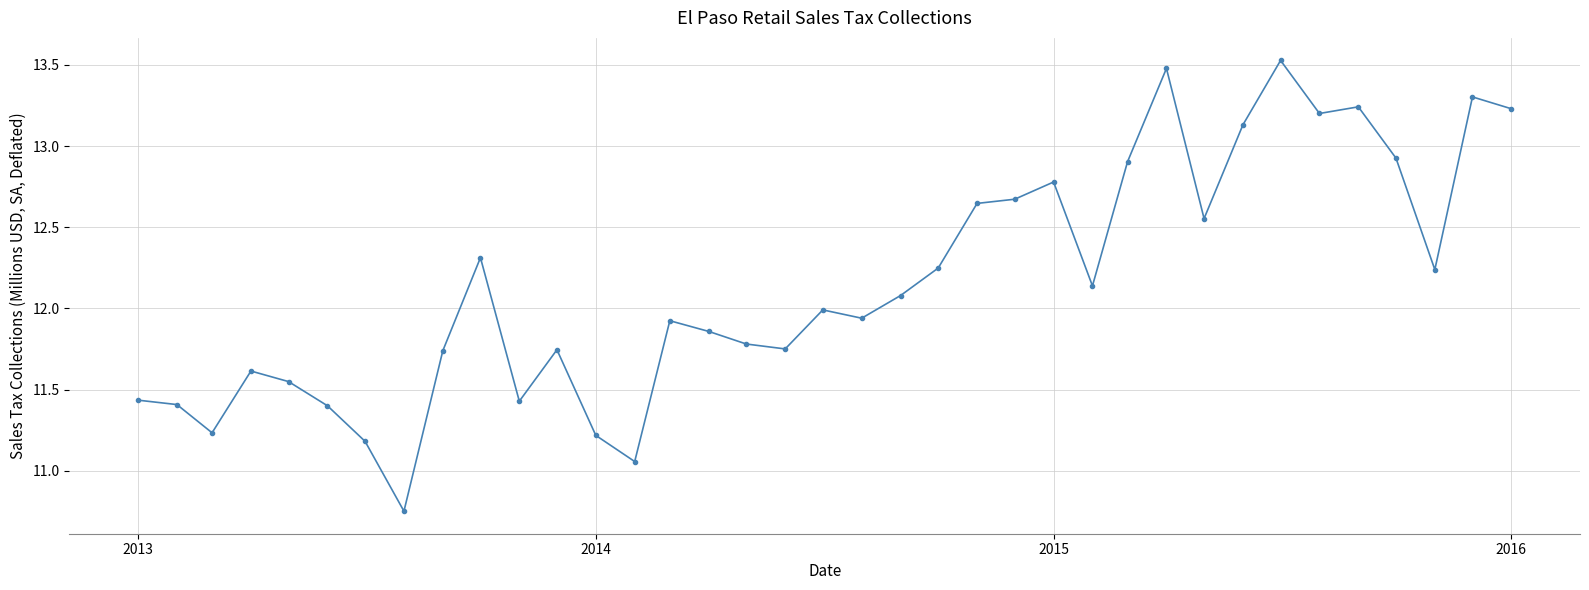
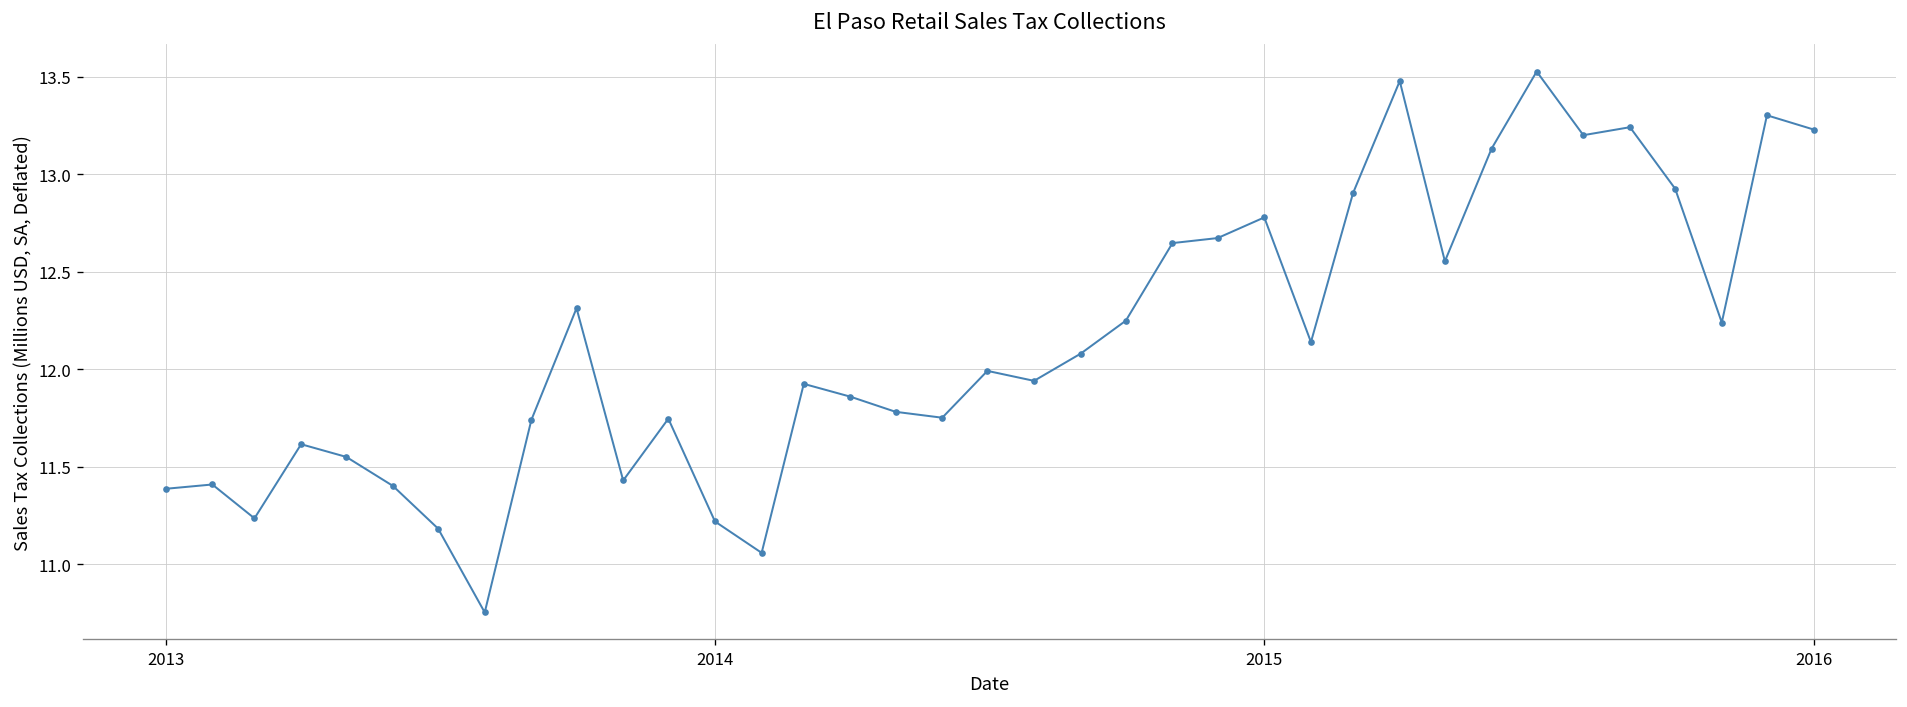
  {
-   "2013": 11.44,
+   "2013": 11.39,
    "2014": 11.22,
    "2015": 12.78,
    "2016": 13.23
  }
